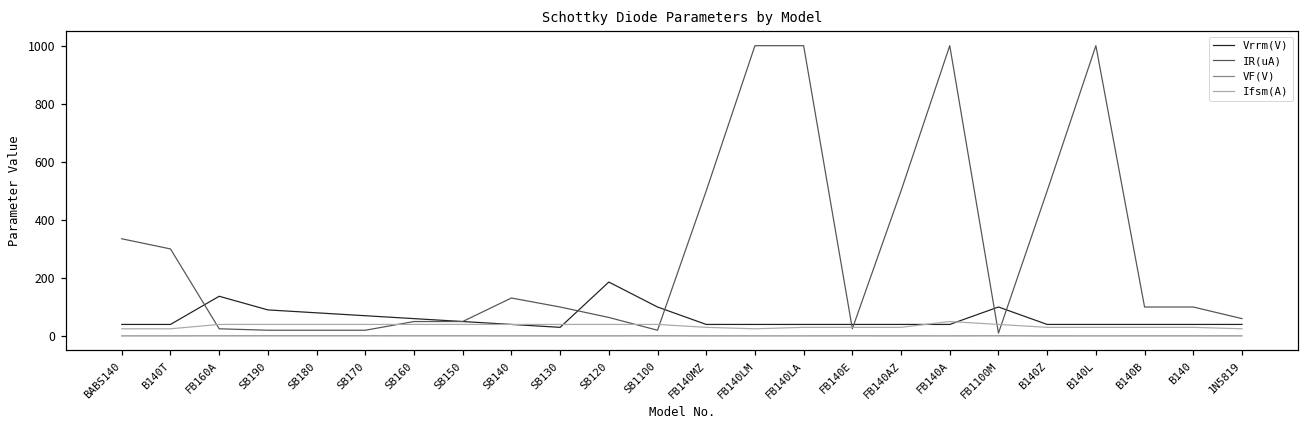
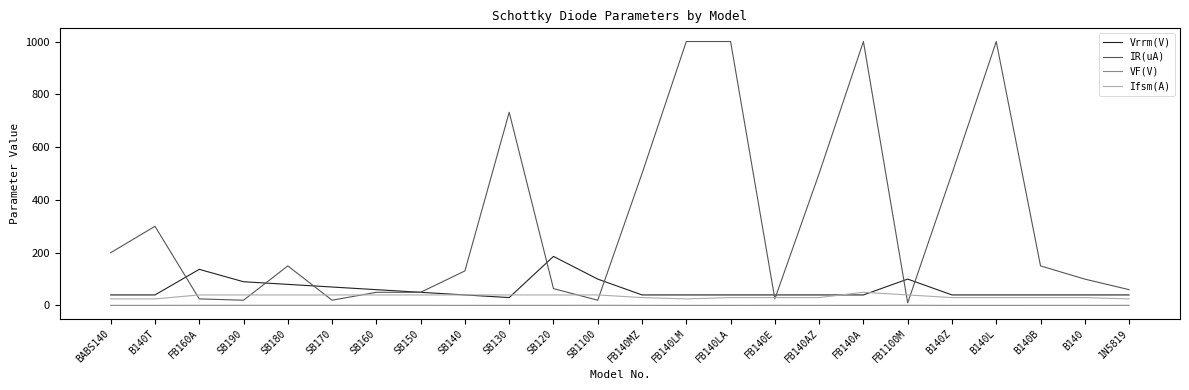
  {
    "Vrrm(V)": {
      "BABS140": 40,
      "B140T": 40,
      "FB160A": 140,
      "SB190": 90,
      "SB180": 80,
      "SB170": 70,
      "SB160": 60,
      "SB130": 30,
      "SB120": 190,
      "SB1100": 100,
      "FB140MZ": 40,
      "FB140LM": 40,
      "FB140LA": 40,
      "FB140E": 40,
      "FB140AZ": 40,
      "FB140A": 40,
      "FB1100M": 100,
      "B140Z": 40,
      "B140L": 40,
      "B140B": 40,
      "B140": 40,
      "1N5819": 40
    },
    "IR(uA)": {
-     "BABS140": 340,
+     "BABS140": 200,
      "B140T": 300,
      "FB160A": 30,
      "SB190": 20,
-     "SB180": 20,
+     "SB180": 150,
      "SB170": 20,
      "SB160": 50,
      "SB140": 130,
-     "SB130": 100,
+     "SB130": 730,
      "SB120": 60,
      "SB1100": 20,
      "FB140MZ": 500,
      "FB140LM": 1000,
      "FB140LA": 1000,
      "FB140AZ": 500,
      "FB140A": 1000,
      "B140Z": 500,
      "B140L": 1000,
-     "B140B": 100,
+     "B140B": 150,
      "B140": 100,
      "1N5819": 60
    }
  }
